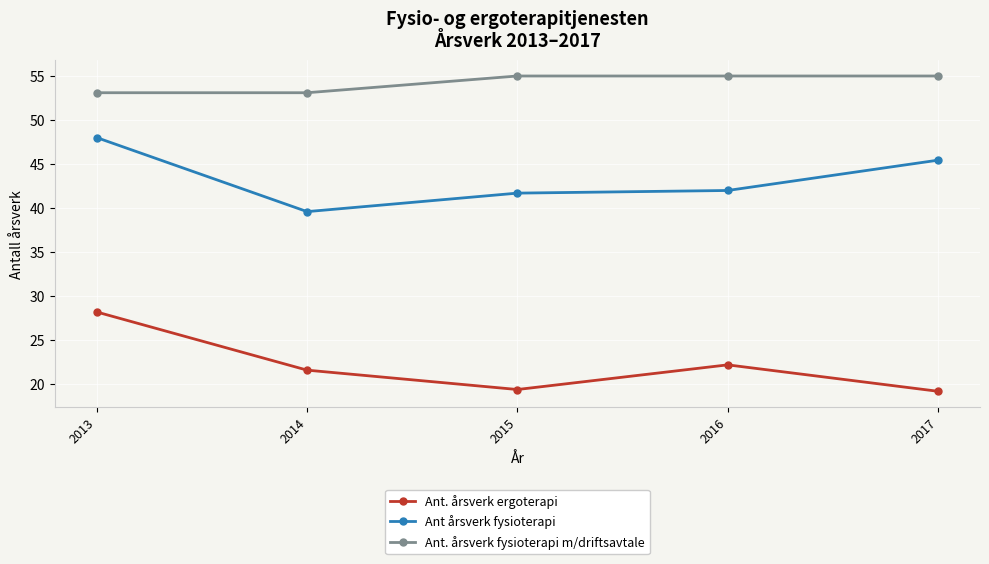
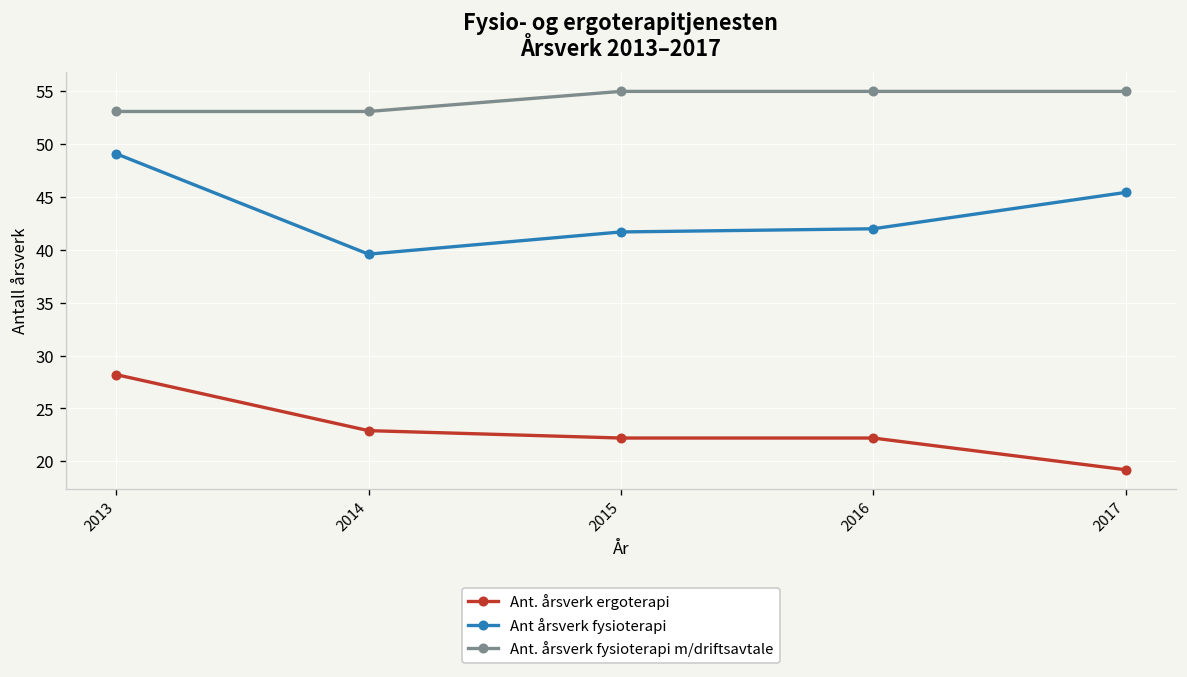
  {
    "Ant. årsverk ergoterapi": {
      "2013": 28,
-     "2014": 22,
-     "2015": 19,
+     "2014": 23,
+     "2015": 22,
      "2016": 22,
      "2017": 19
    },
    "Ant årsverk fysioterapi": {
-     "2013": 48,
+     "2013": 49,
      "2014": 40,
      "2015": 42,
      "2016": 42,
      "2017": 45
    },
    "Ant. årsverk fysioterapi m/driftsavtale": {
      "2013": 53,
      "2014": 53,
      "2015": 55,
      "2016": 55,
      "2017": 55
    }
  }
